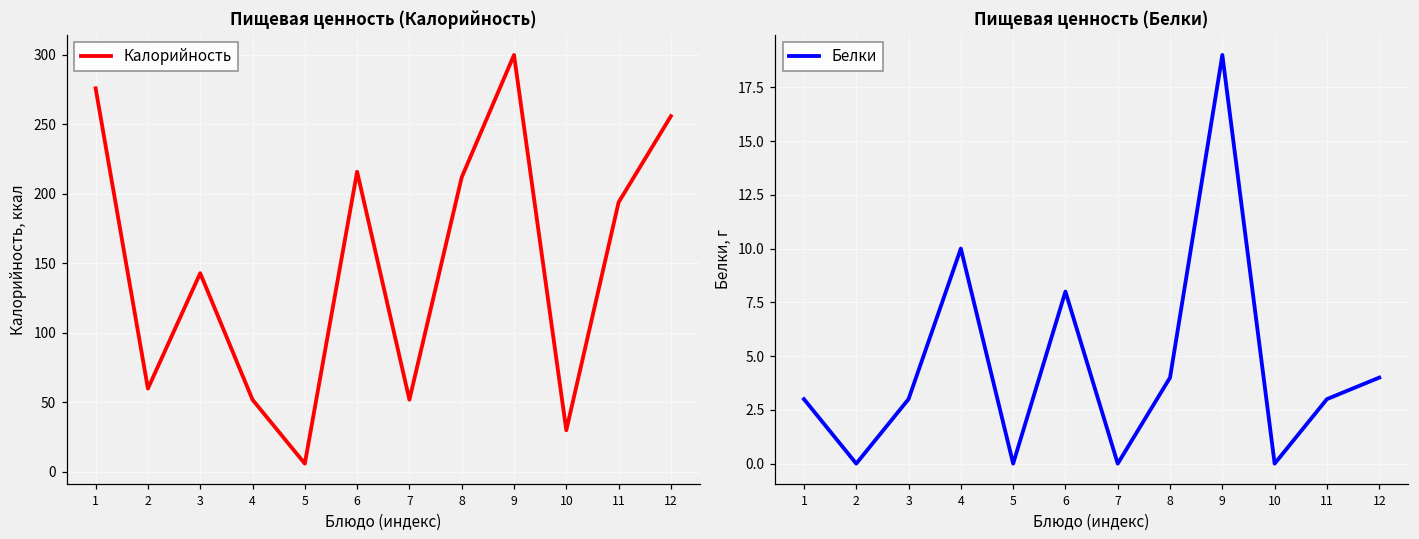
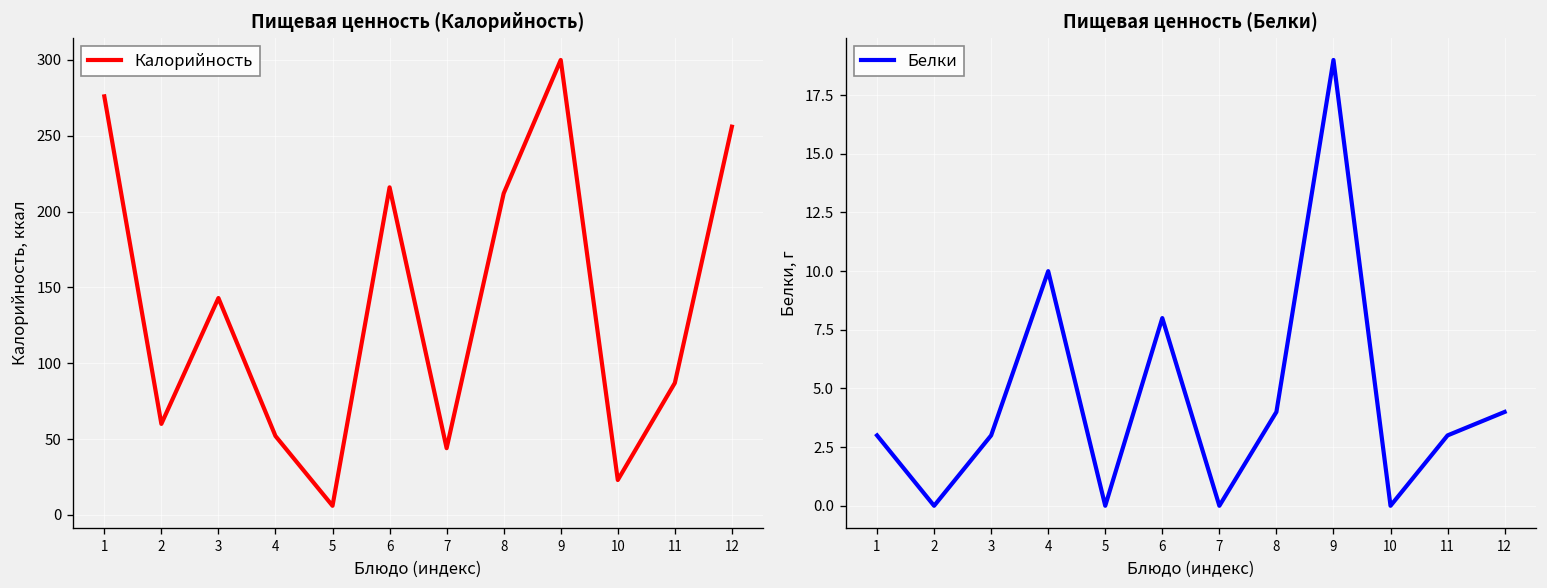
  {
    "Пищевая ценность (Калорийность)": {
      "1": 276,
      "2": 60,
      "3": 143,
      "4": 52,
      "5": 6,
      "6": 216,
-     "7": 52,
+     "7": 44,
      "8": 212,
      "9": 300,
-     "10": 30,
-     "11": 194,
+     "10": 23,
+     "11": 87,
      "12": 256
    },
    "Пищевая ценность (Белки)": {
      "1": 3.0,
      "2": 0.0,
      "3": 3.0,
      "4": 10.0,
      "5": 0.0,
      "6": 8.0,
      "7": 0.0,
      "8": 4.0,
      "9": 19.0,
      "10": 0.0,
      "11": 3.0,
      "12": 4.0
    }
  }
